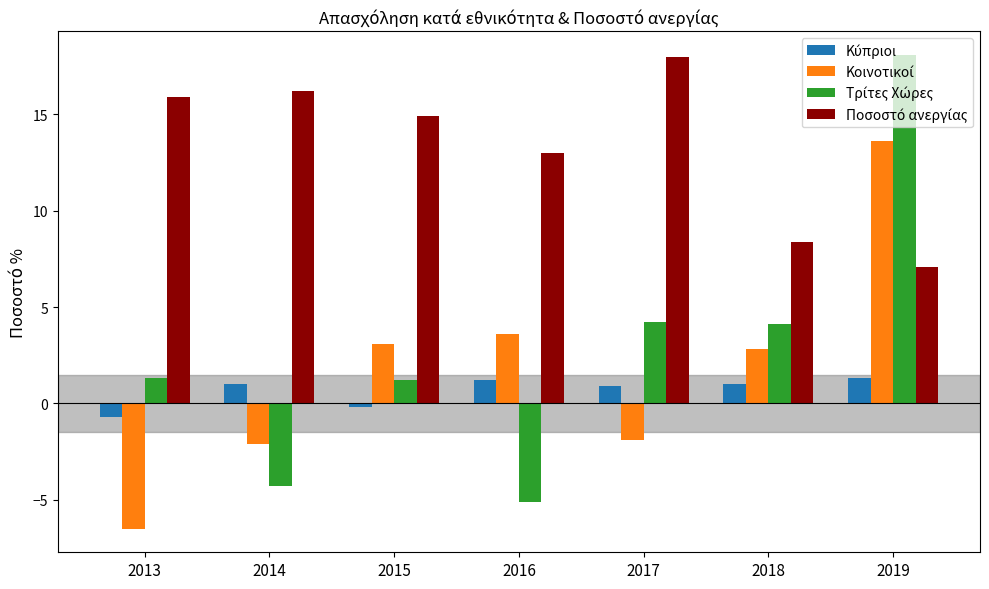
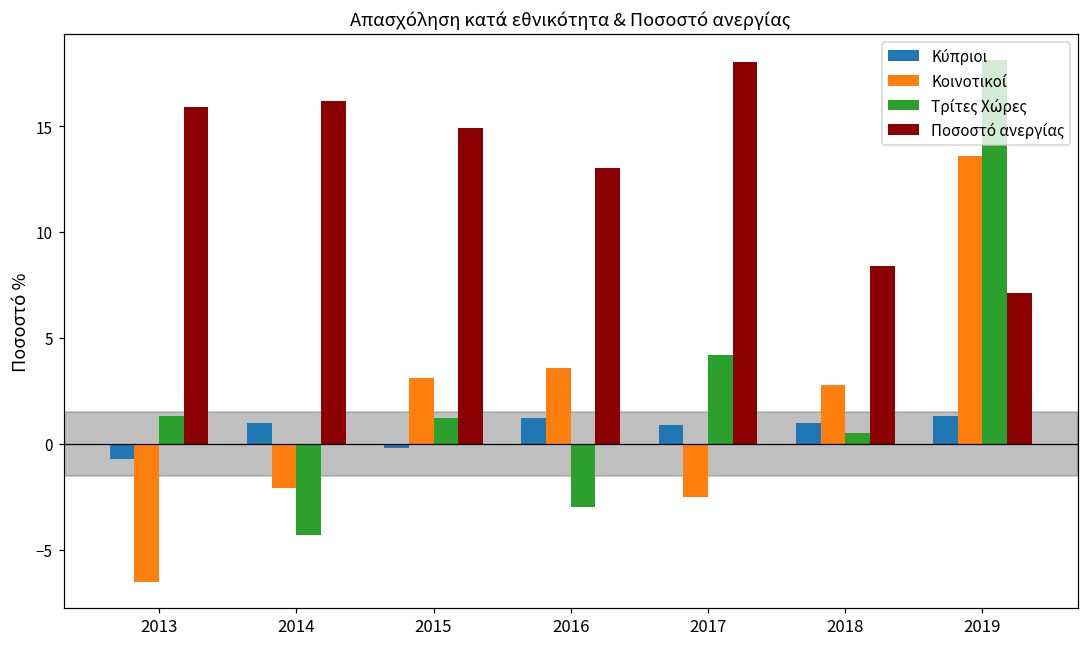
  {
    "Κύπριοι": {
      "2013": -0.7,
      "2014": 1.0,
      "2015": -0.2,
      "2016": 1.2,
      "2017": 0.9,
      "2018": 1.0,
      "2019": 1.3
    },
    "Κοινοτικοί": {
      "2013": -6.5,
      "2014": -2.1,
      "2015": 3.1,
      "2016": 3.6,
-     "2017": -1.9,
+     "2017": -2.5,
      "2018": 2.8,
      "2019": 13.6
    },
    "Τρίτες Χώρες": {
      "2013": 1.3,
      "2014": -4.3,
      "2015": 1.2,
-     "2016": -5.1,
+     "2016": -3.0,
      "2017": 4.2,
-     "2018": 4.1
+     "2018": 0.5
    },
    "Ποσοστό ανεργίας": {
      "2013": 15.9,
      "2014": 16.2,
      "2015": 14.9,
      "2016": 13.0,
      "2017": 18.0,
      "2018": 8.4,
      "2019": 7.1
    }
  }
